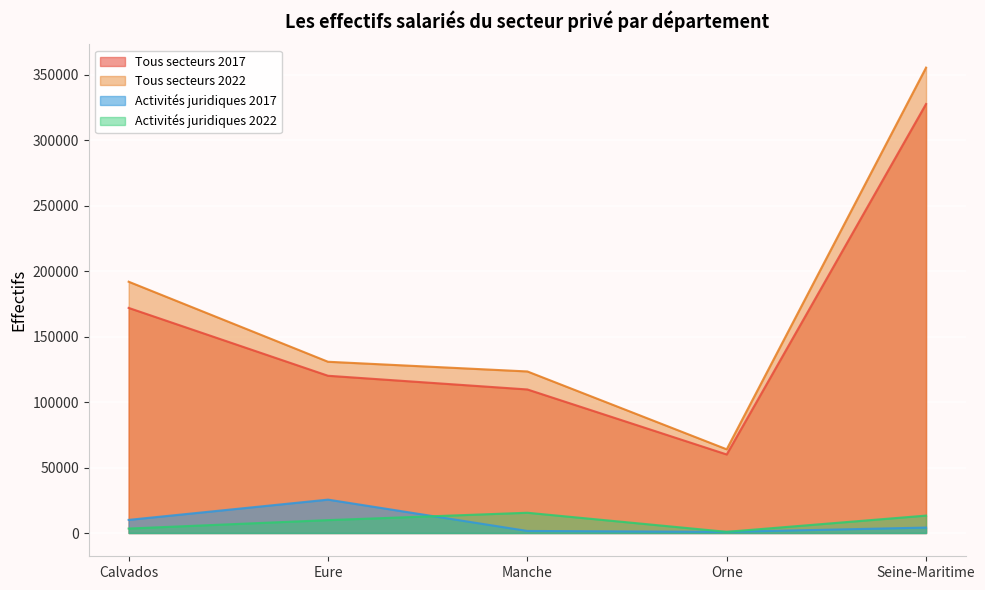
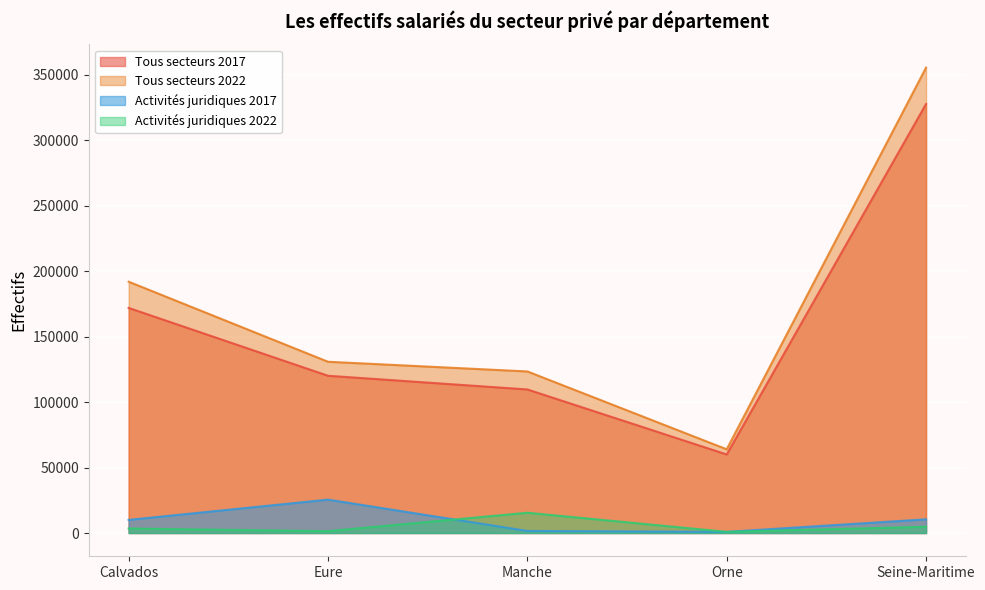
  {
    "Activités juridiques 2017": {
      "Calvados": 10000,
      "Eure": 26000,
      "Manche": 2000,
-     "Seine-Maritime": 4000
+     "Seine-Maritime": 10000
    },
    "Activités juridiques 2022": {
      "Calvados": 3000,
-     "Eure": 10000,
+     "Eure": 1000,
      "Manche": 15000,
-     "Seine-Maritime": 13000
+     "Seine-Maritime": 5000
    }
  }
